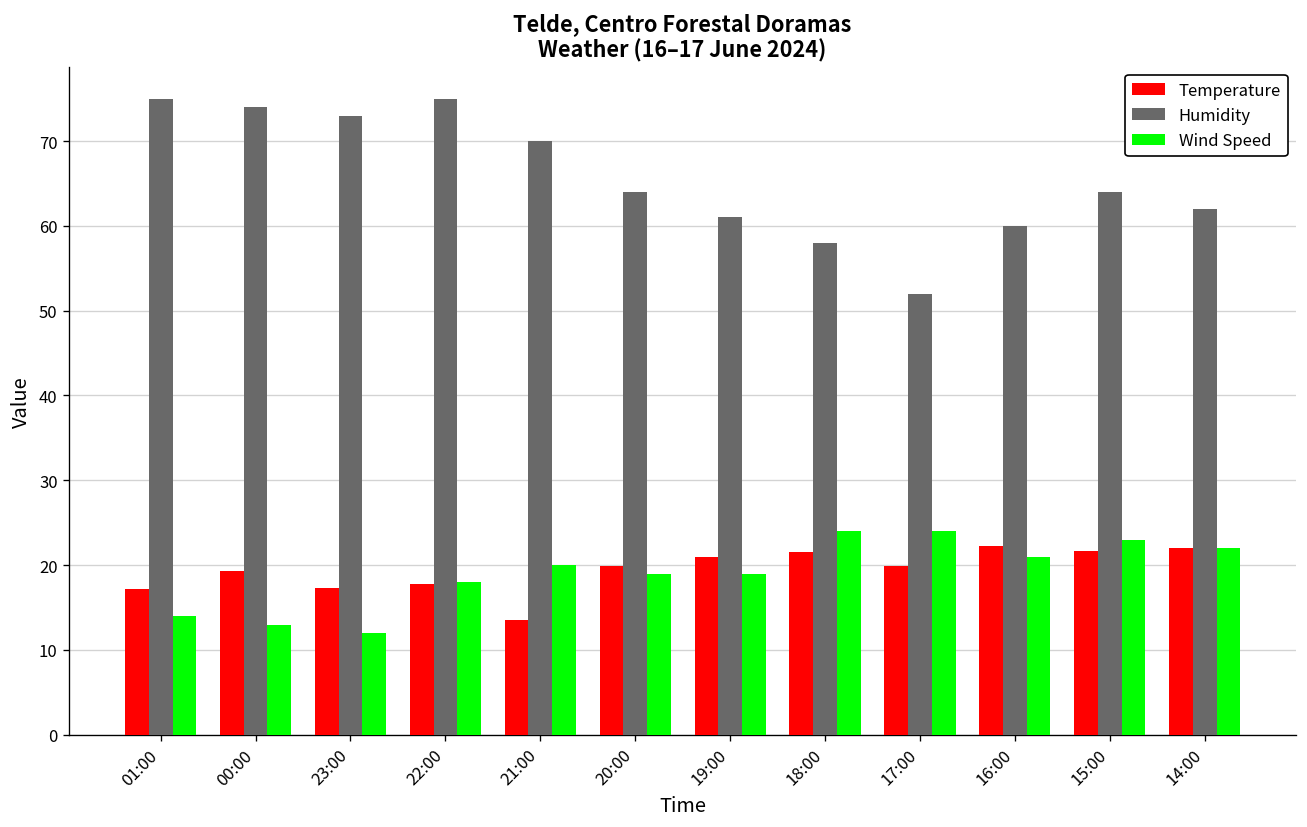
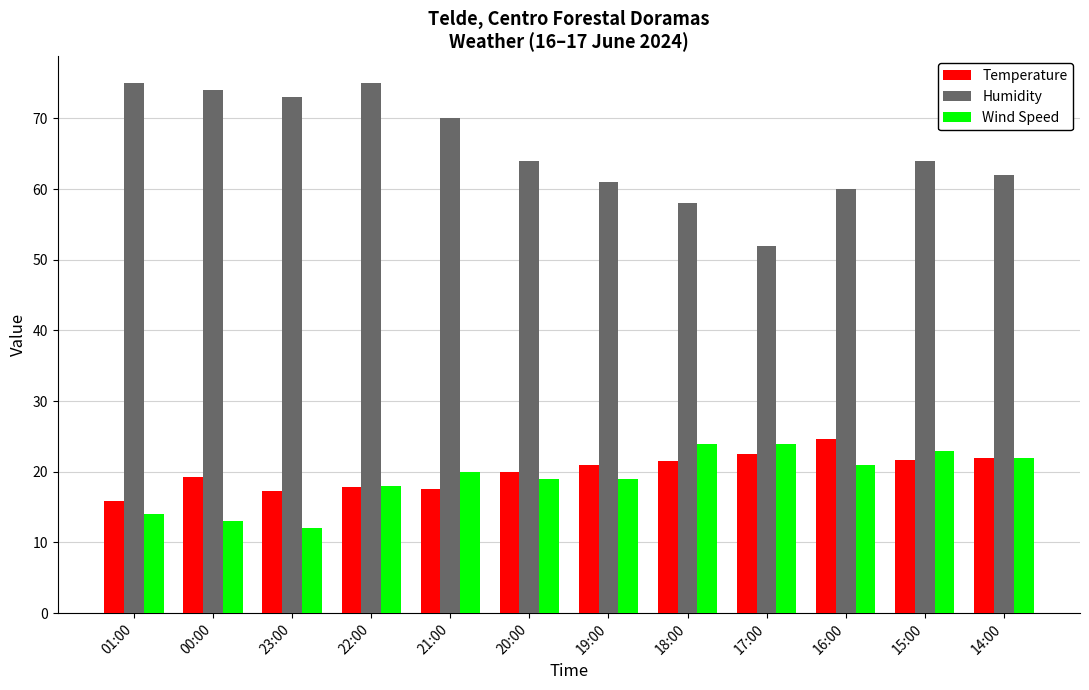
  {
    "Temperature": {
-     "01:00": 17,
+     "01:00": 16,
      "00:00": 19,
      "23:00": 17,
      "22:00": 18,
-     "21:00": 14,
+     "21:00": 18,
      "20:00": 20,
      "19:00": 21,
      "18:00": 22,
-     "17:00": 20,
-     "16:00": 22,
+     "17:00": 23,
+     "16:00": 25,
      "15:00": 22,
      "14:00": 22
    },
    "Humidity": {
      "01:00": 75,
      "00:00": 74,
      "23:00": 73,
      "22:00": 75,
      "21:00": 70,
      "20:00": 64,
      "19:00": 61,
      "18:00": 58,
      "17:00": 52,
      "16:00": 60,
      "15:00": 64,
      "14:00": 62
    },
    "Wind Speed": {
      "01:00": 14,
      "00:00": 13,
      "23:00": 12,
      "22:00": 18,
      "21:00": 20,
      "20:00": 19,
      "19:00": 19,
      "18:00": 24,
      "17:00": 24,
      "16:00": 21,
      "15:00": 23,
      "14:00": 22
    }
  }
